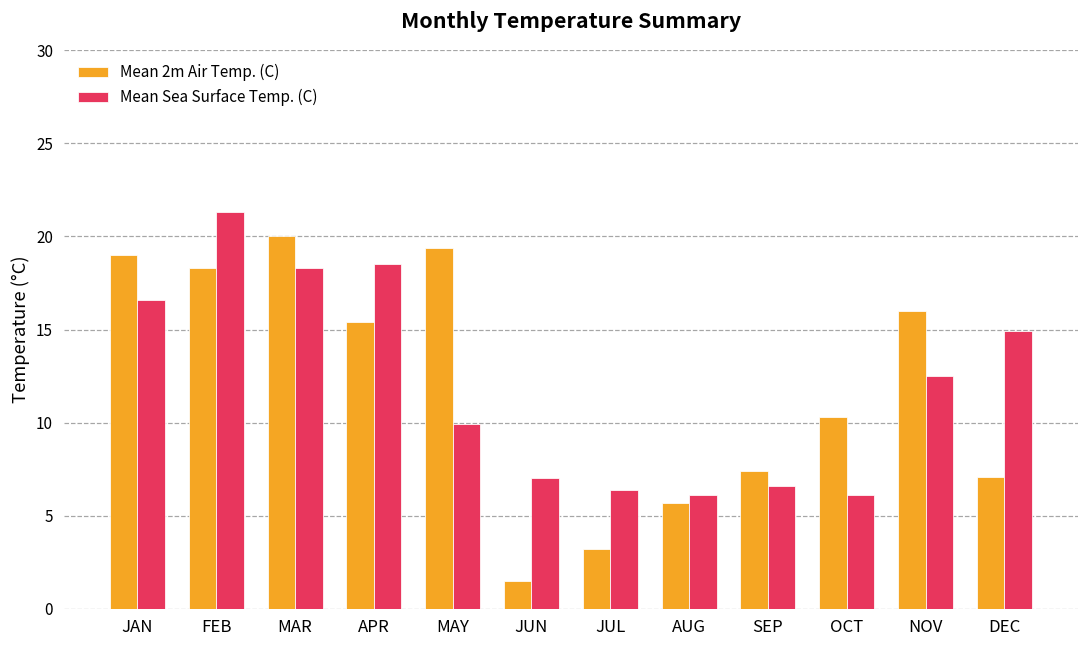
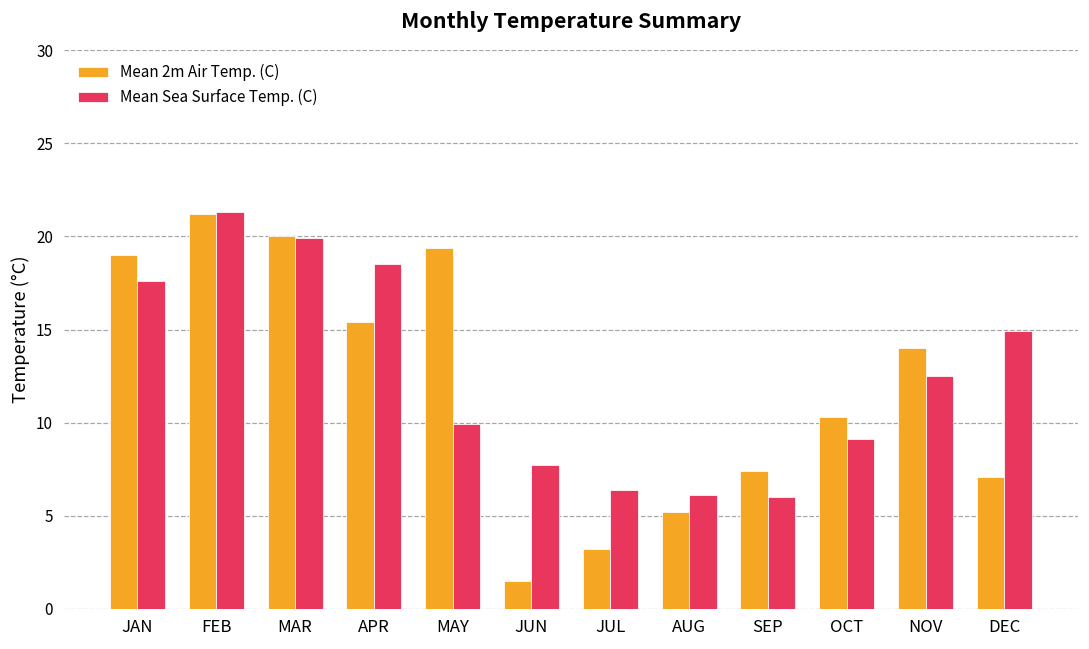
  {
    "Mean 2m Air Temp. (C)": {
      "JAN": 19.0,
-     "FEB": 18.3,
+     "FEB": 21.2,
      "MAR": 20.0,
      "APR": 15.4,
      "MAY": 19.4,
      "JUN": 1.5,
      "JUL": 3.2,
-     "AUG": 5.7,
+     "AUG": 5.2,
      "SEP": 7.4,
      "OCT": 10.3,
-     "NOV": 16,
+     "NOV": 14,
      "DEC": 7.1
    },
    "Mean Sea Surface Temp. (C)": {
-     "JAN": 16.6,
+     "JAN": 17.6,
      "FEB": 21.3,
-     "MAR": 18.3,
+     "MAR": 19.9,
      "APR": 18.5,
      "MAY": 9.9,
-     "JUN": 7.0,
+     "JUN": 7.7,
      "JUL": 6.4,
      "AUG": 6.1,
-     "SEP": 6.6,
-     "OCT": 6.1,
+     "SEP": 6.0,
+     "OCT": 9.1,
      "NOV": 12.5,
      "DEC": 14.9
    }
  }
